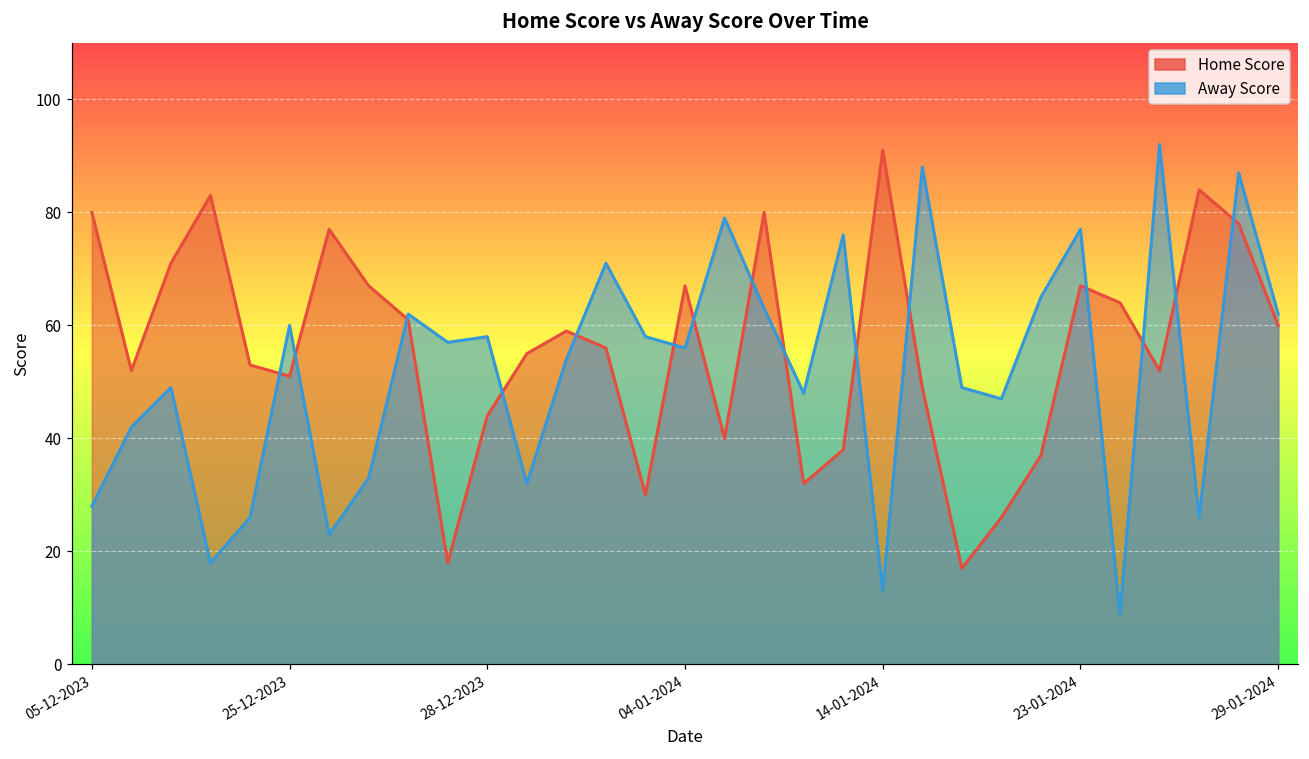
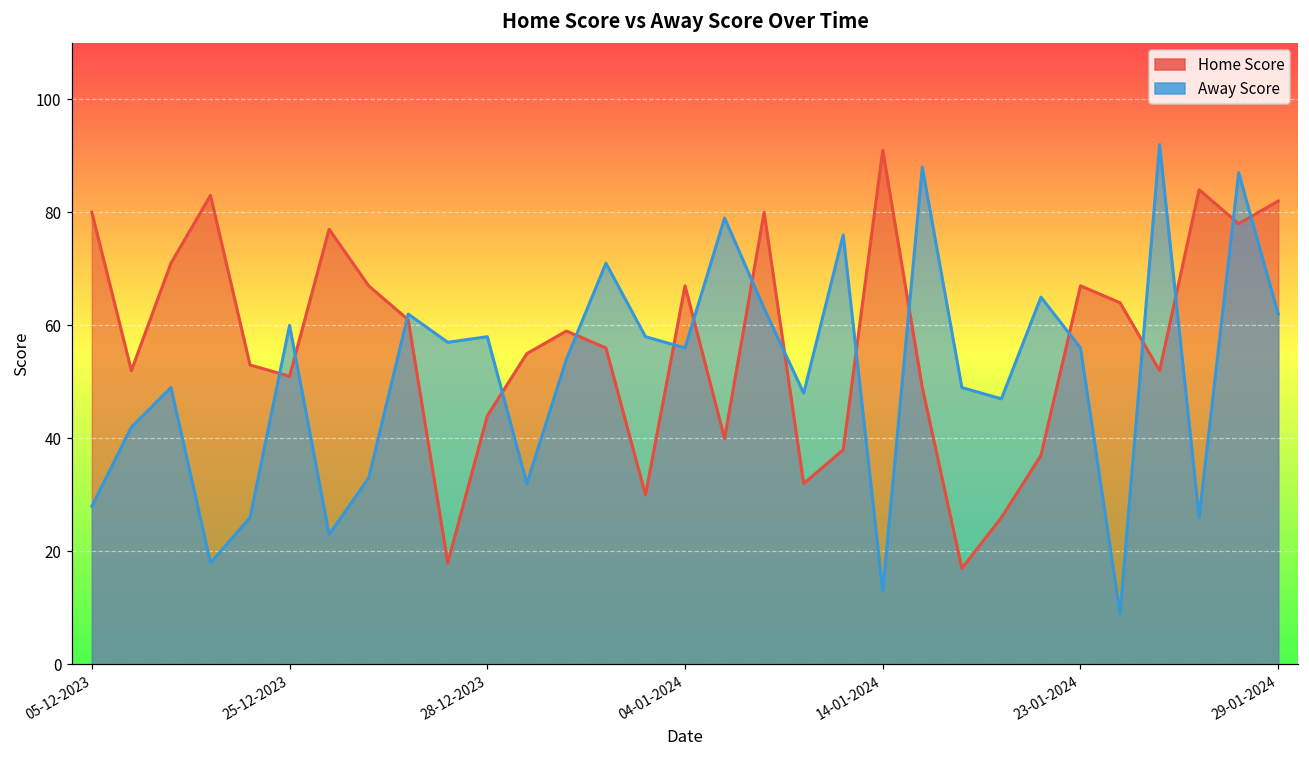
  {
    "Home Score": {
      "05-12-2023": 80,
      "04-01-2024": 67,
      "14-01-2024": 91,
      "23-01-2024": 67,
-     "29-01-2024": 60
+     "29-01-2024": 82
    },
    "Away Score": {
      "05-12-2023": 28,
      "04-01-2024": 56,
      "14-01-2024": 13,
-     "23-01-2024": 77,
+     "23-01-2024": 56,
      "29-01-2024": 62
    }
  }
